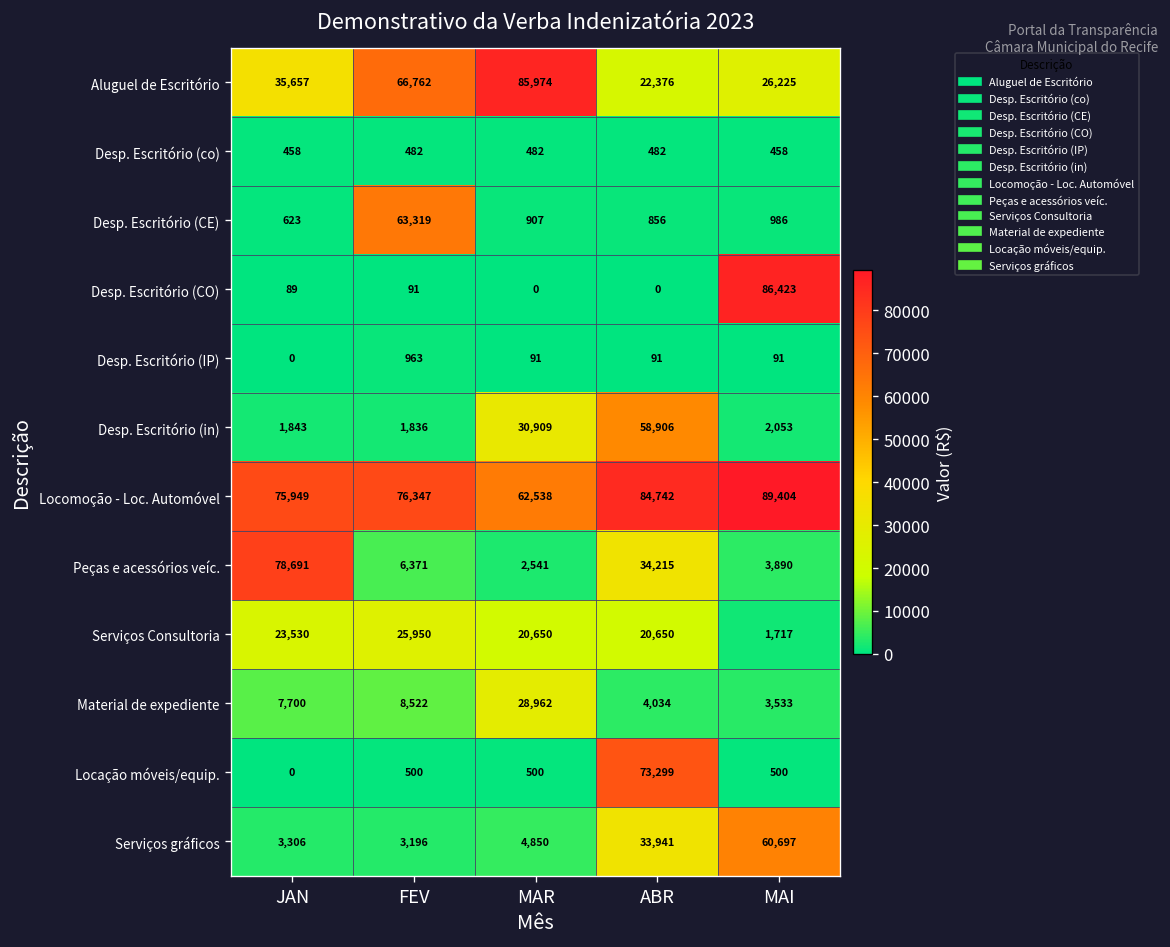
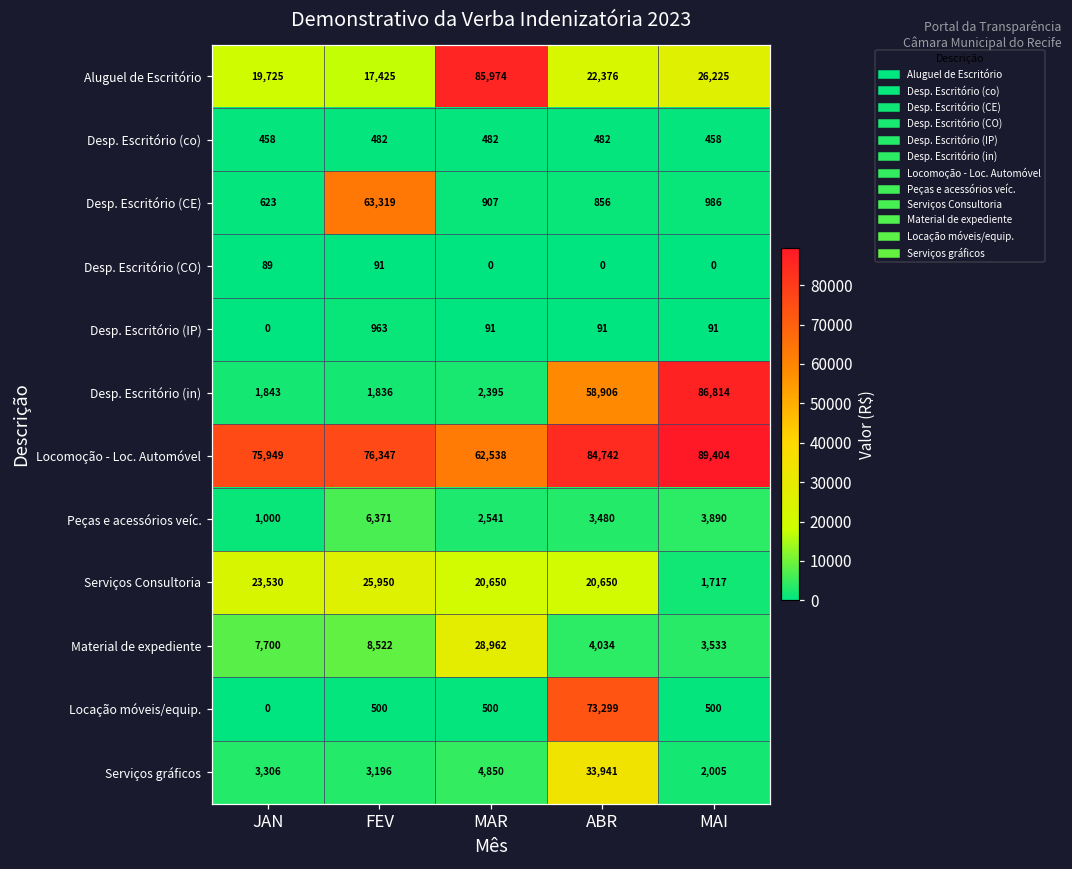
  {
    "Aluguel de Escritório": {
-     "JAN": "35,657",
-     "FEV": "66,762",
+     "JAN": "19,725",
+     "FEV": "17,425",
      "MAR": "85,974",
      "ABR": "22,376",
      "MAI": "26,225"
    },
    "Desp. Escritório (co)": {
      "JAN": "458",
      "FEV": "482",
      "MAR": "482",
      "ABR": "482",
      "MAI": "458"
    },
    "Desp. Escritório (CE)": {
      "JAN": "623",
      "FEV": "63,319",
      "MAR": "907",
      "ABR": "856",
      "MAI": "986"
    },
    "Desp. Escritório (CO)": {
      "JAN": "89",
      "FEV": "91",
      "MAR": "0",
      "ABR": "0",
-     "MAI": "86,423"
+     "MAI": "0"
    },
    "Desp. Escritório (IP)": {
      "JAN": "0",
      "FEV": "963",
      "MAR": "91",
      "ABR": "91",
      "MAI": "91"
    },
    "Desp. Escritório (in)": {
      "JAN": "1,843",
      "FEV": "1,836",
-     "MAR": "30,909",
+     "MAR": "2,395",
      "ABR": "58,906",
-     "MAI": "2,053"
+     "MAI": "86,814"
    },
    "Locomoção - Loc. Automóvel": {
      "JAN": "75,949",
      "FEV": "76,347",
      "MAR": "62,538",
      "ABR": "84,742",
      "MAI": "89,404"
    },
    "Peças e acessórios veíc.": {
-     "JAN": "78,691",
+     "JAN": "1,000",
      "FEV": "6,371",
      "MAR": "2,541",
-     "ABR": "34,215",
+     "ABR": "3,480",
      "MAI": "3,890"
    },
    "Serviços Consultoria": {
      "JAN": "23,530",
      "FEV": "25,950",
      "MAR": "20,650",
      "ABR": "20,650",
      "MAI": "1,717"
    },
    "Material de expediente": {
      "JAN": "7,700",
      "FEV": "8,522",
      "MAR": "28,962",
      "ABR": "4,034",
      "MAI": "3,533"
    },
    "Locação móveis/equip.": {
      "JAN": "0",
      "FEV": "500",
      "MAR": "500",
      "ABR": "73,299",
      "MAI": "500"
    },
    "Serviços gráficos": {
      "JAN": "3,306",
      "FEV": "3,196",
      "MAR": "4,850",
      "ABR": "33,941",
-     "MAI": "60,697"
+     "MAI": "2,005"
    }
  }
